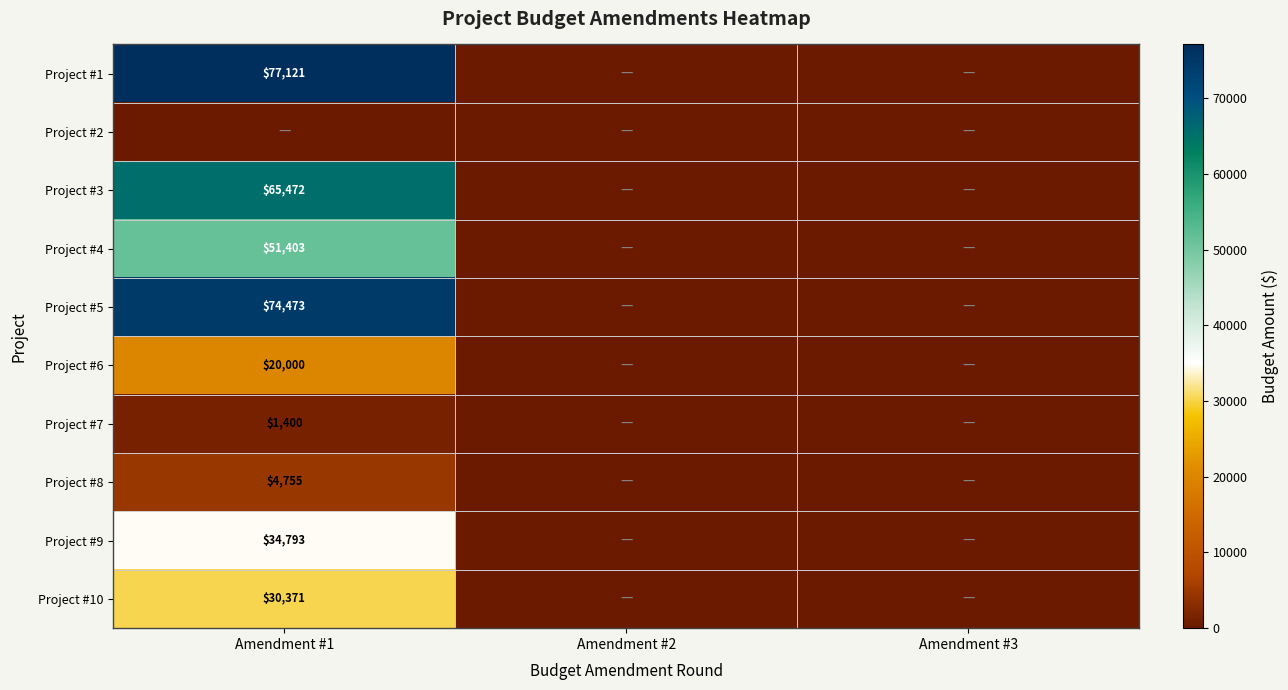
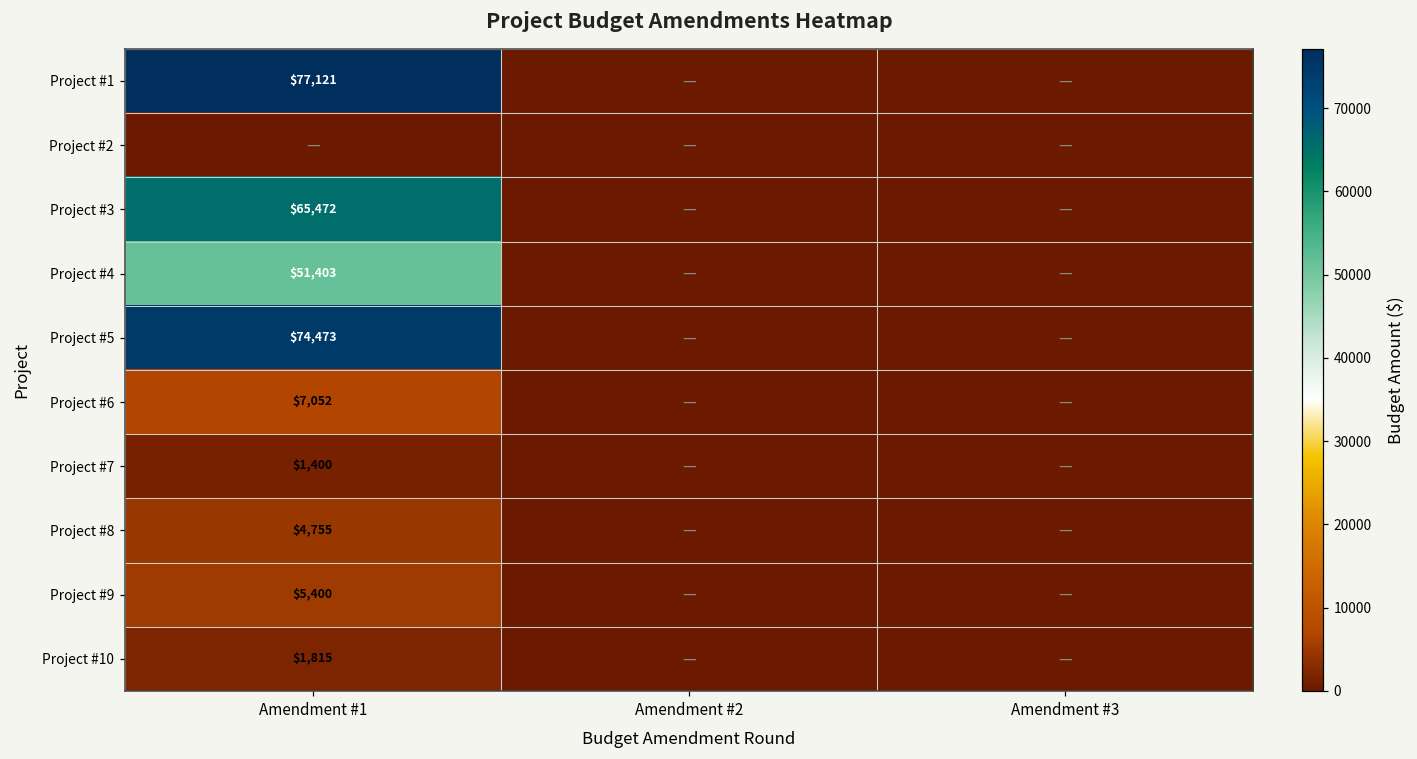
  {
    "Project #1": {
      "Amendment #1": "$77,121"
    },
    "Project #3": {
      "Amendment #1": "$65,472"
    },
    "Project #4": {
      "Amendment #1": "$51,403"
    },
    "Project #5": {
      "Amendment #1": "$74,473"
    },
    "Project #6": {
-     "Amendment #1": "$20,000"
+     "Amendment #1": "$7,052"
    },
    "Project #7": {
      "Amendment #1": "$1,400"
    },
    "Project #8": {
      "Amendment #1": "$4,755"
    },
    "Project #9": {
-     "Amendment #1": "$34,793"
+     "Amendment #1": "$5,400"
    },
    "Project #10": {
-     "Amendment #1": "$30,371"
+     "Amendment #1": "$1,815"
    }
  }
